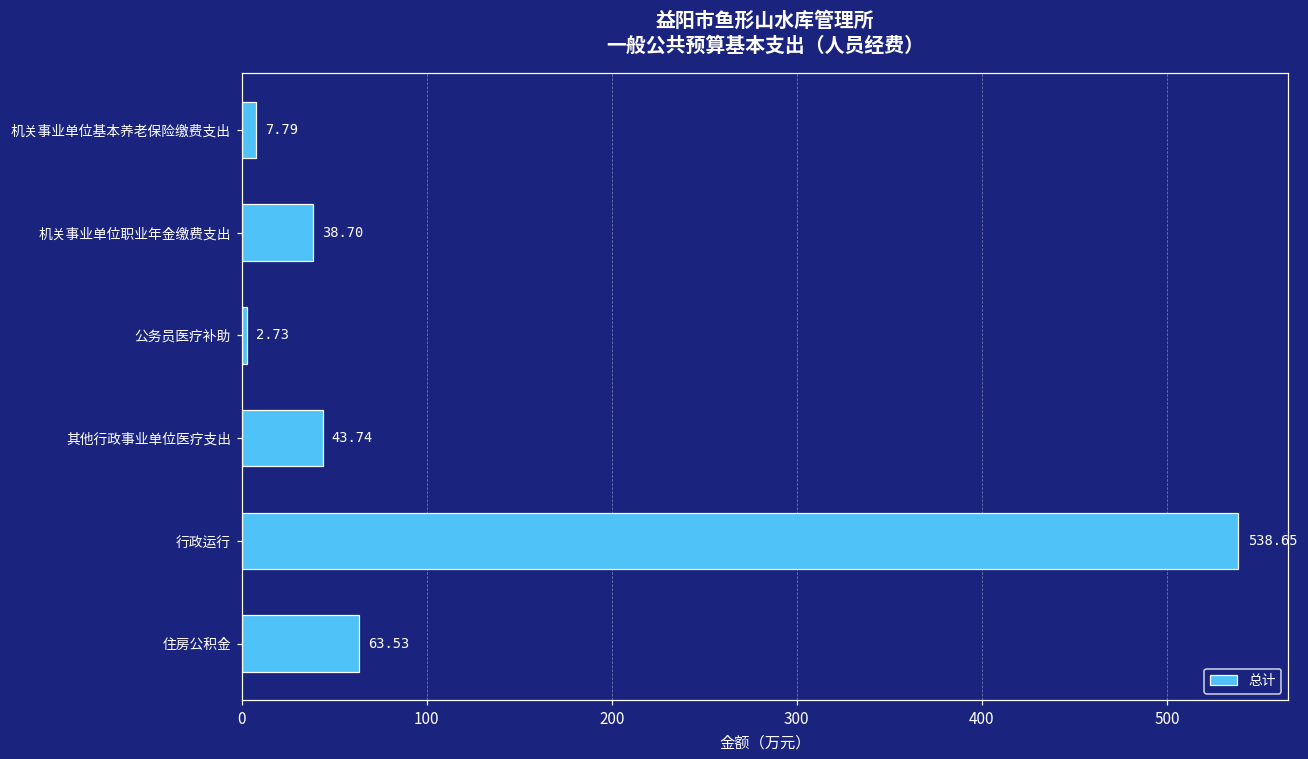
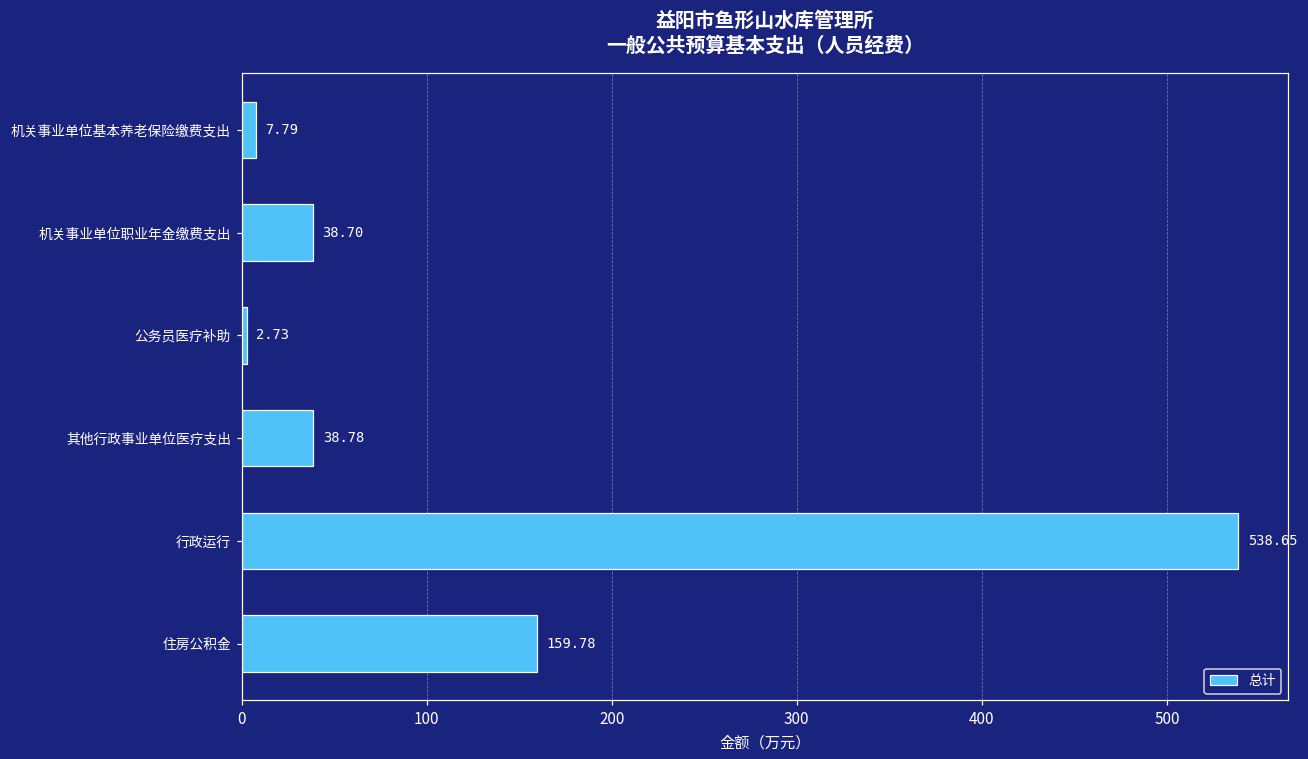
  {
    "机关事业单位基本养老保险缴费支出": 7.79,
    "机关事业单位职业年金缴费支出": 38.70,
    "公务员医疗补助": 2.73,
-   "其他行政事业单位医疗支出": 43.74,
+   "其他行政事业单位医疗支出": 38.78,
    "行政运行": 538.65,
-   "住房公积金": 63.53
+   "住房公积金": 159.78
  }
